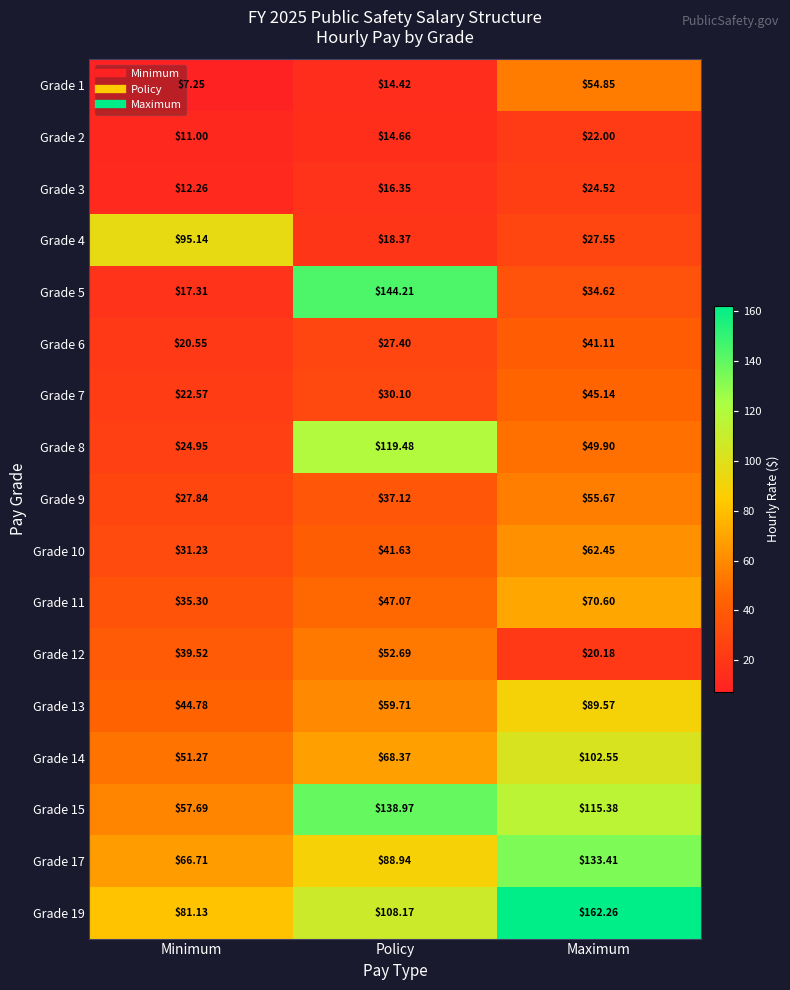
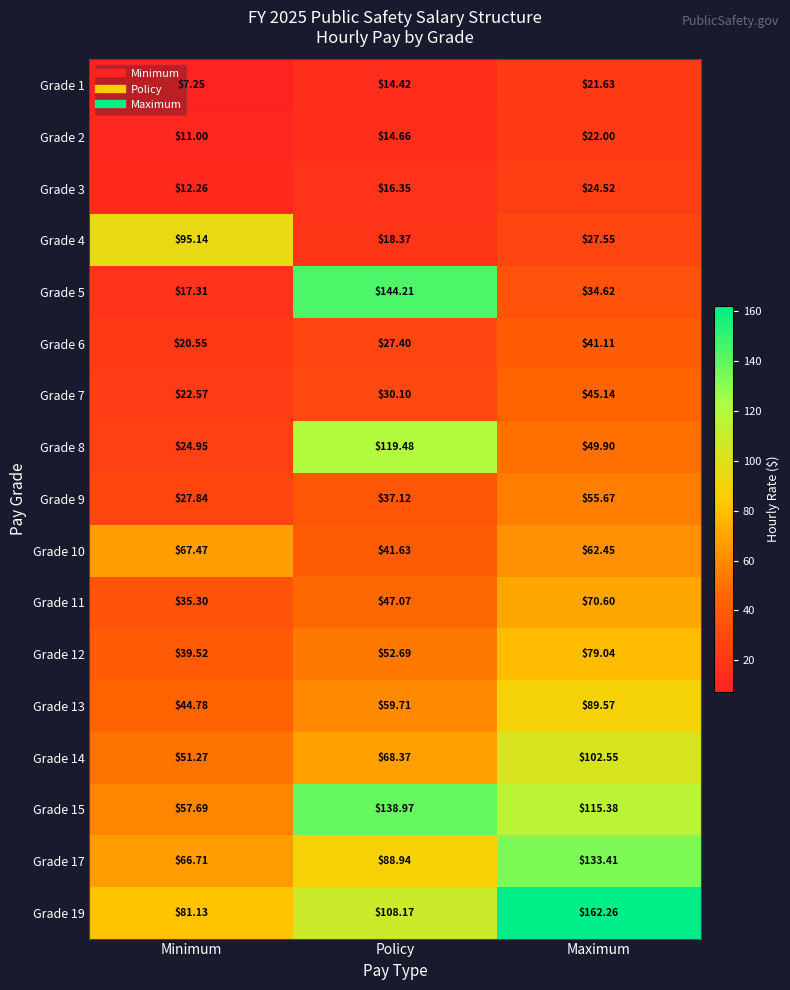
  {
    "Grade 1": {
      "Policy": "$14.42",
-     "Maximum": "$54.85"
+     "Maximum": "$21.63"
    },
    "Grade 2": {
      "Minimum": "$11.00",
      "Policy": "$14.66",
      "Maximum": "$22.00"
    },
    "Grade 3": {
      "Minimum": "$12.26",
      "Policy": "$16.35",
      "Maximum": "$24.52"
    },
    "Grade 4": {
      "Minimum": "$95.14",
      "Policy": "$18.37",
      "Maximum": "$27.55"
    },
    "Grade 5": {
      "Minimum": "$17.31",
      "Policy": "$144.21",
      "Maximum": "$34.62"
    },
    "Grade 6": {
      "Minimum": "$20.55",
      "Policy": "$27.40",
      "Maximum": "$41.11"
    },
    "Grade 7": {
      "Minimum": "$22.57",
      "Policy": "$30.10",
      "Maximum": "$45.14"
    },
    "Grade 8": {
      "Minimum": "$24.95",
      "Policy": "$119.48",
      "Maximum": "$49.90"
    },
    "Grade 9": {
      "Minimum": "$27.84",
      "Policy": "$37.12",
      "Maximum": "$55.67"
    },
    "Grade 10": {
-     "Minimum": "$31.23",
+     "Minimum": "$67.47",
      "Policy": "$41.63",
      "Maximum": "$62.45"
    },
    "Grade 11": {
      "Minimum": "$35.30",
      "Policy": "$47.07",
      "Maximum": "$70.60"
    },
    "Grade 12": {
      "Minimum": "$39.52",
      "Policy": "$52.69",
-     "Maximum": "$20.18"
+     "Maximum": "$79.04"
    },
    "Grade 13": {
      "Minimum": "$44.78",
      "Policy": "$59.71",
      "Maximum": "$89.57"
    },
    "Grade 14": {
      "Minimum": "$51.27",
      "Policy": "$68.37",
      "Maximum": "$102.55"
    },
    "Grade 15": {
      "Minimum": "$57.69",
      "Policy": "$138.97",
      "Maximum": "$115.38"
    },
    "Grade 17": {
      "Minimum": "$66.71",
      "Policy": "$88.94",
      "Maximum": "$133.41"
    },
    "Grade 19": {
      "Minimum": "$81.13",
      "Policy": "$108.17",
      "Maximum": "$162.26"
    }
  }
